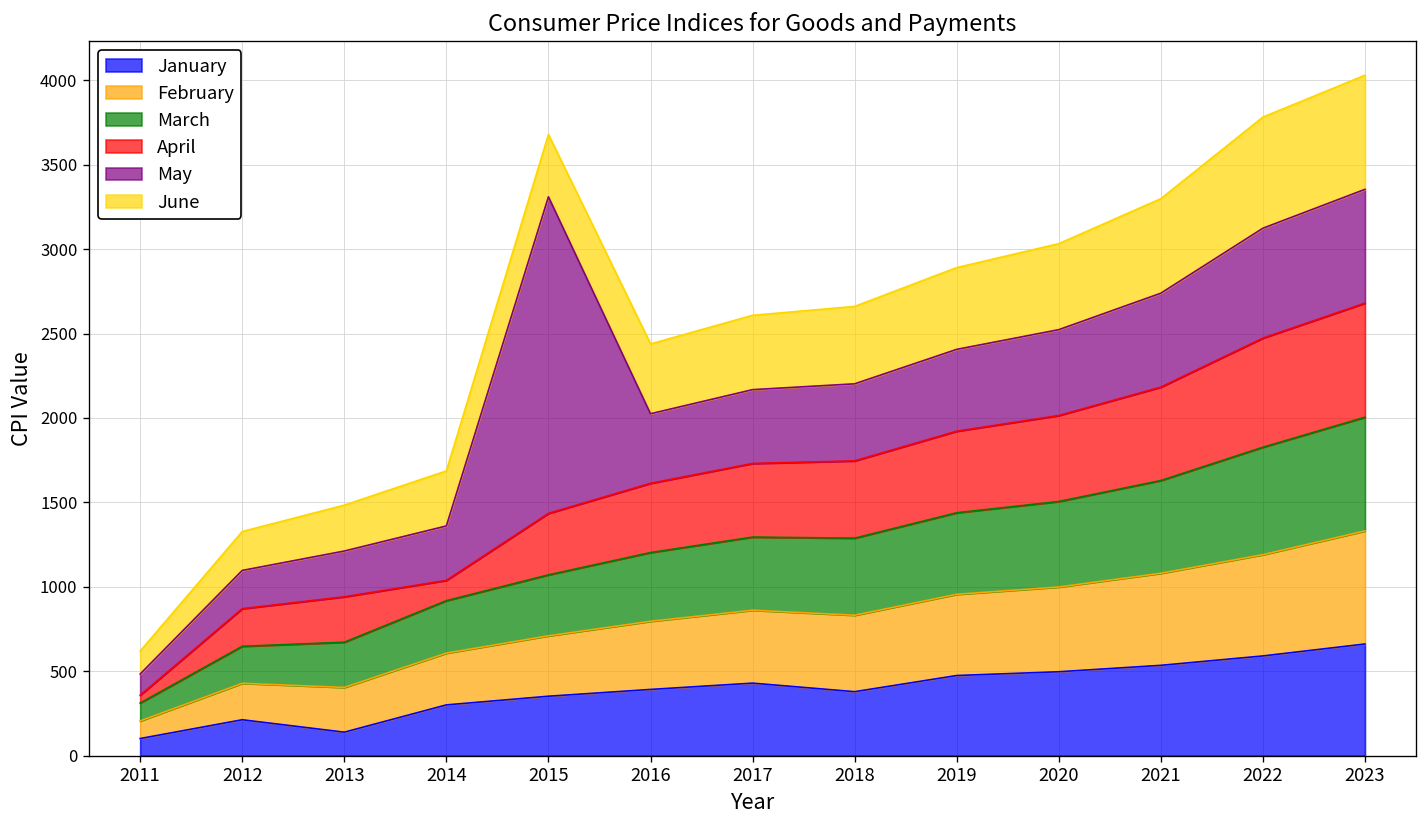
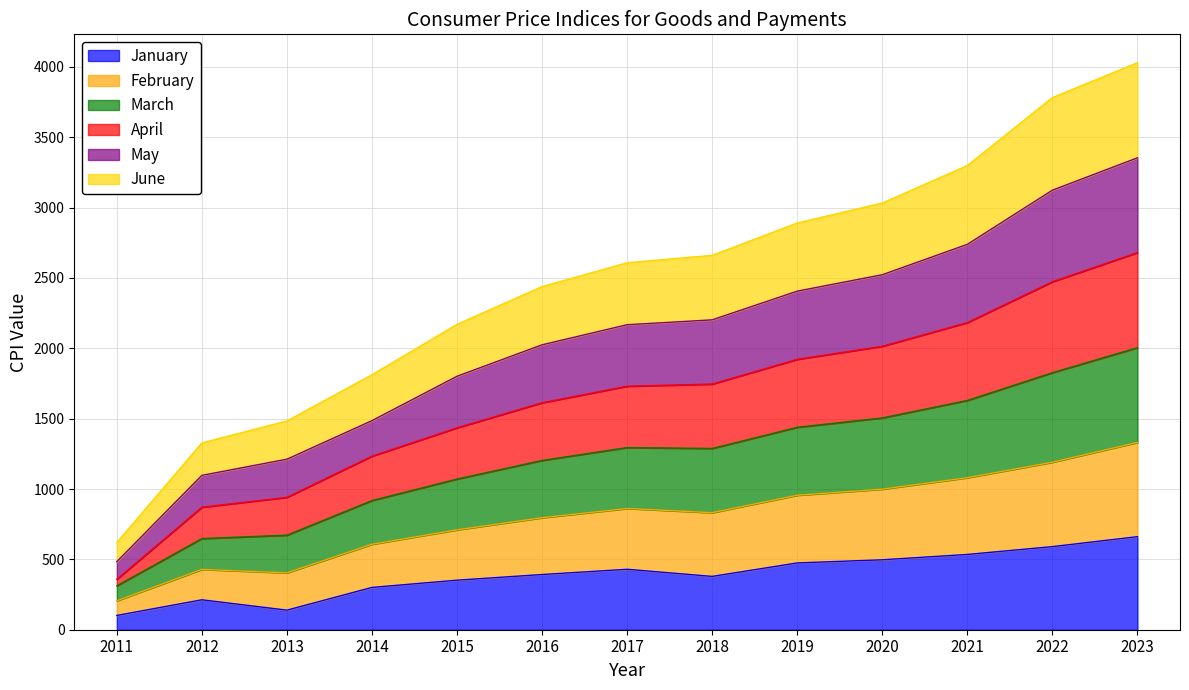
  {
    "January": {
      "2011": 100,
      "2012": 210,
      "2013": 140,
      "2014": 300,
      "2015": 350,
      "2016": 390,
      "2017": 430,
      "2018": 380,
      "2019": 470,
      "2020": 500,
      "2021": 540,
      "2022": 590,
      "2023": 660
    },
    "March": {
      "2011": 110,
      "2012": 220,
      "2013": 270,
      "2014": 310,
      "2015": 360,
      "2016": 410,
      "2017": 430,
      "2018": 460,
      "2019": 480,
      "2020": 510,
      "2021": 550,
      "2022": 640,
      "2023": 670
    },
    "April": {
      "2011": 50,
      "2012": 220,
      "2013": 270,
-     "2014": 120,
+     "2014": 320,
      "2015": 360,
      "2016": 410,
      "2017": 440,
      "2018": 460,
      "2019": 480,
      "2020": 510,
      "2021": 550,
      "2022": 650,
      "2023": 680
    },
    "May": {
      "2011": 130,
      "2012": 230,
      "2013": 270,
-     "2014": 320,
-     "2015": 1880,
+     "2014": 250,
+     "2015": 370,
      "2016": 410,
      "2017": 440,
      "2018": 460,
      "2019": 480,
      "2020": 510,
      "2021": 560,
      "2022": 650,
      "2023": 670
    }
  }
